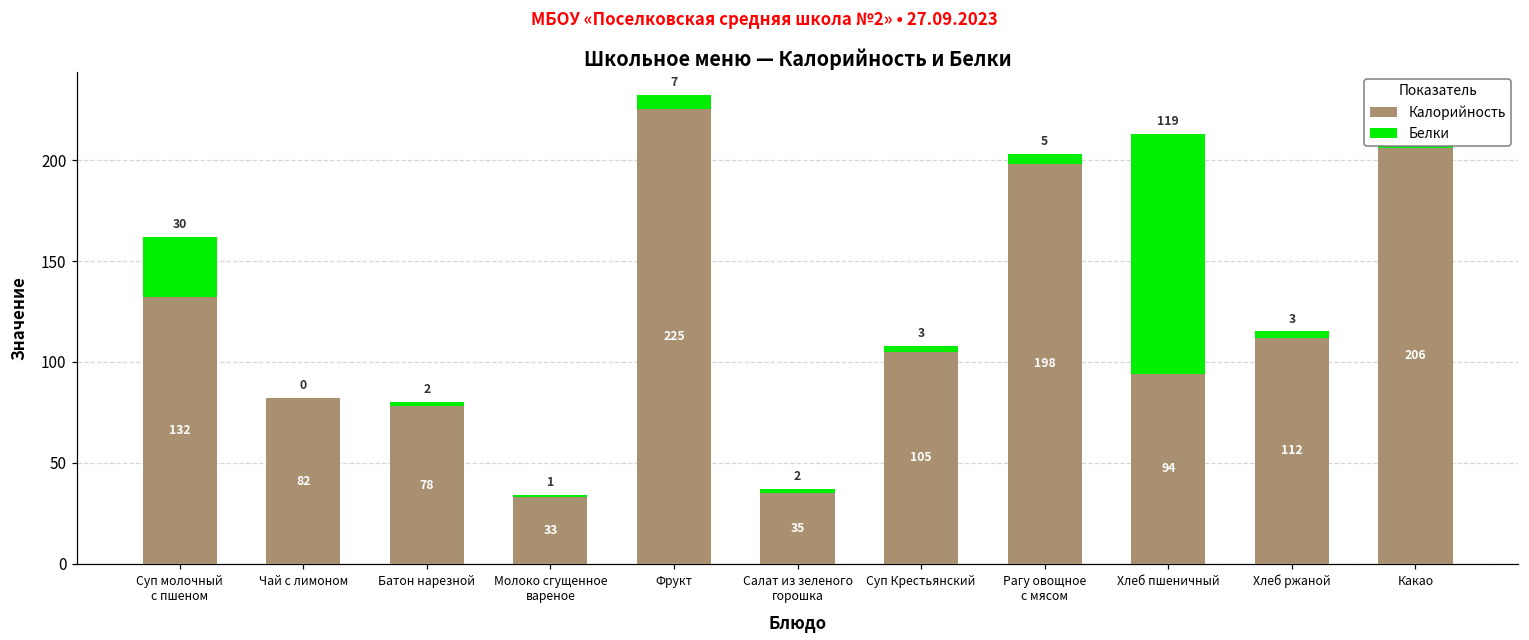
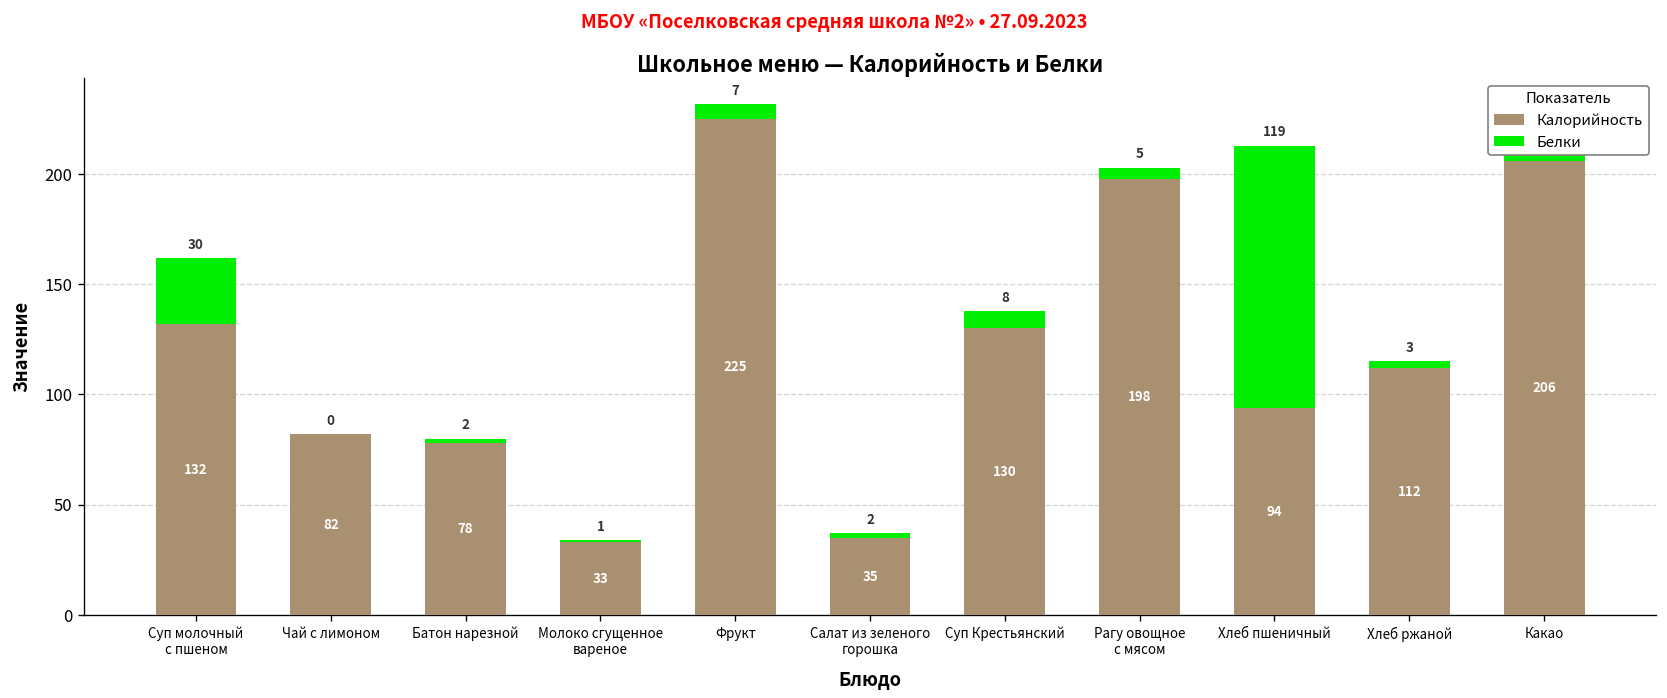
  {
    "Калорийность": {
      "Суп молочный с пшеном": 132,
      "Чай с лимоном": 82,
      "Батон нарезной": 78,
      "Молоко сгущенное вареное": 33,
      "Фрукт": 225,
      "Салат из зеленого горошка": 35,
-     "Суп Крестьянский": 105,
+     "Суп Крестьянский": 130,
      "Рагу овощное с мясом": 198,
      "Хлеб пшеничный": 94,
      "Хлеб ржаной": 112,
      "Какао": 206
    },
    "Белки": {
      "Суп молочный с пшеном": 30,
      "Чай с лимоном": 0,
      "Батон нарезной": 2,
      "Молоко сгущенное вареное": 1,
      "Фрукт": 7,
      "Салат из зеленого горошка": 2,
-     "Суп Крестьянский": 3,
+     "Суп Крестьянский": 8,
      "Рагу овощное с мясом": 5,
      "Хлеб пшеничный": 119,
      "Хлеб ржаной": 3
    }
  }
